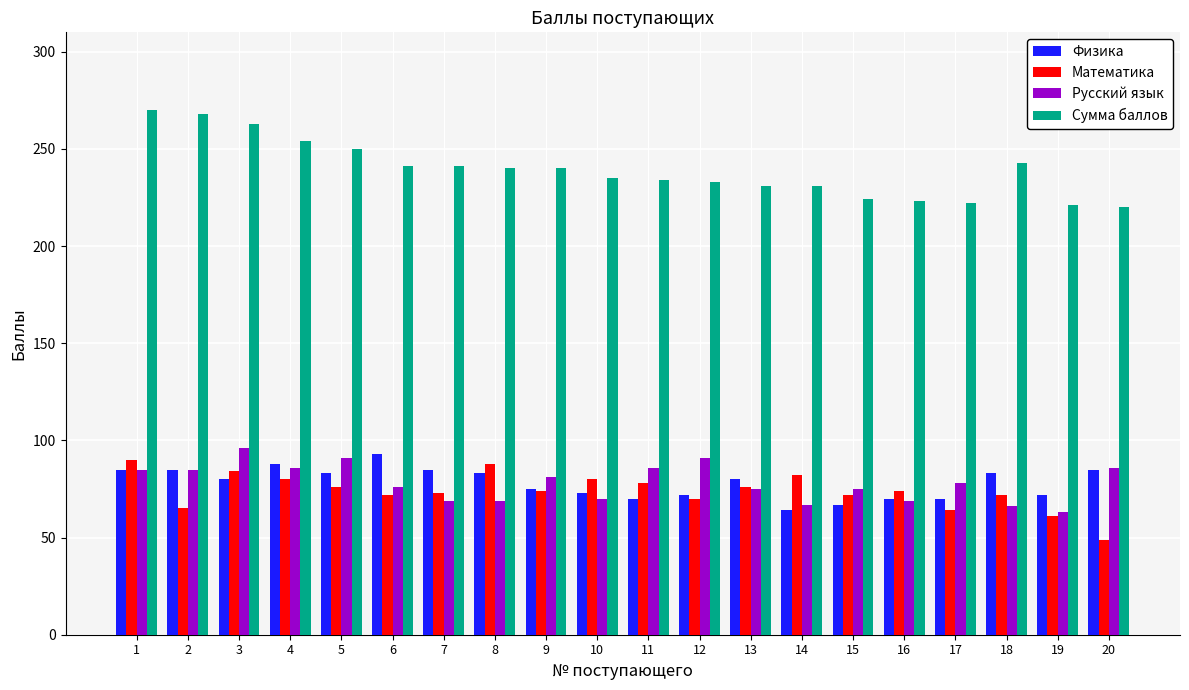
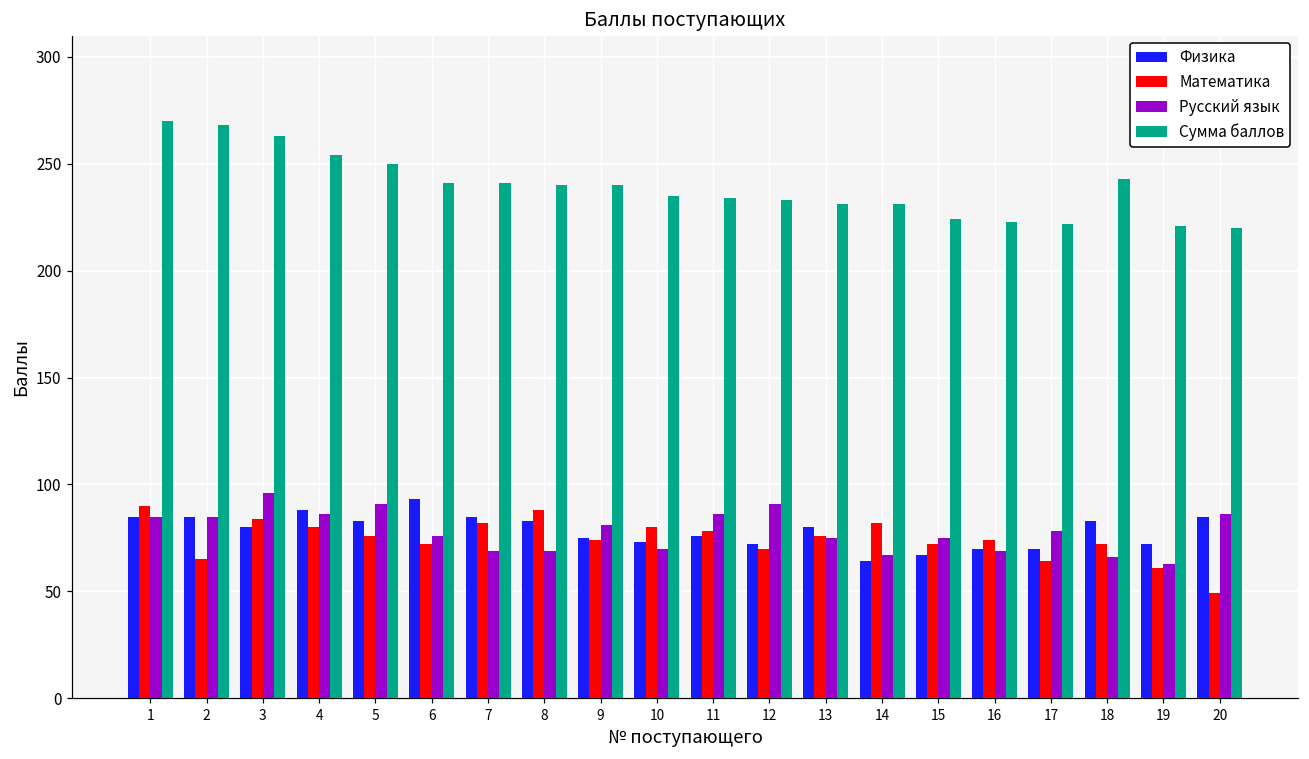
  {
    "Физика": {
      "1": 85,
      "2": 85,
      "3": 80,
      "4": 88,
      "5": 83,
      "6": 93,
      "7": 85,
      "8": 83,
      "9": 75,
      "10": 73,
-     "11": 70,
+     "11": 76,
      "12": 72,
      "13": 80,
      "14": 64,
      "15": 67,
      "16": 70,
      "17": 70,
      "18": 83,
      "19": 72,
      "20": 85
    },
    "Математика": {
      "1": 90,
      "2": 65,
      "3": 84,
      "4": 80,
      "5": 76,
      "6": 72,
-     "7": 73,
+     "7": 82,
      "8": 88,
      "9": 74,
      "10": 80,
      "11": 78,
      "12": 70,
      "13": 76,
      "14": 82,
      "15": 72,
      "16": 74,
      "17": 64,
      "18": 72,
      "19": 61,
      "20": 49
    },
    "Русский язык": {
      "1": 85,
      "2": 85,
      "3": 96,
      "4": 86,
      "5": 91,
      "6": 76,
      "7": 69,
      "8": 69,
      "9": 81,
      "10": 70,
      "11": 86,
      "12": 91,
      "13": 75,
      "14": 67,
      "15": 75,
      "16": 69,
      "17": 78,
      "18": 66,
      "19": 63,
      "20": 86
    },
    "Сумма баллов": {
      "1": 270,
      "2": 268,
      "3": 263,
      "4": 254,
      "5": 250,
      "6": 241,
      "7": 241,
      "8": 240,
      "9": 240,
      "10": 235,
      "11": 234,
      "12": 233,
      "13": 231,
      "14": 231,
      "15": 224,
      "16": 223,
      "17": 222,
      "18": 243,
      "19": 221,
      "20": 220
    }
  }
